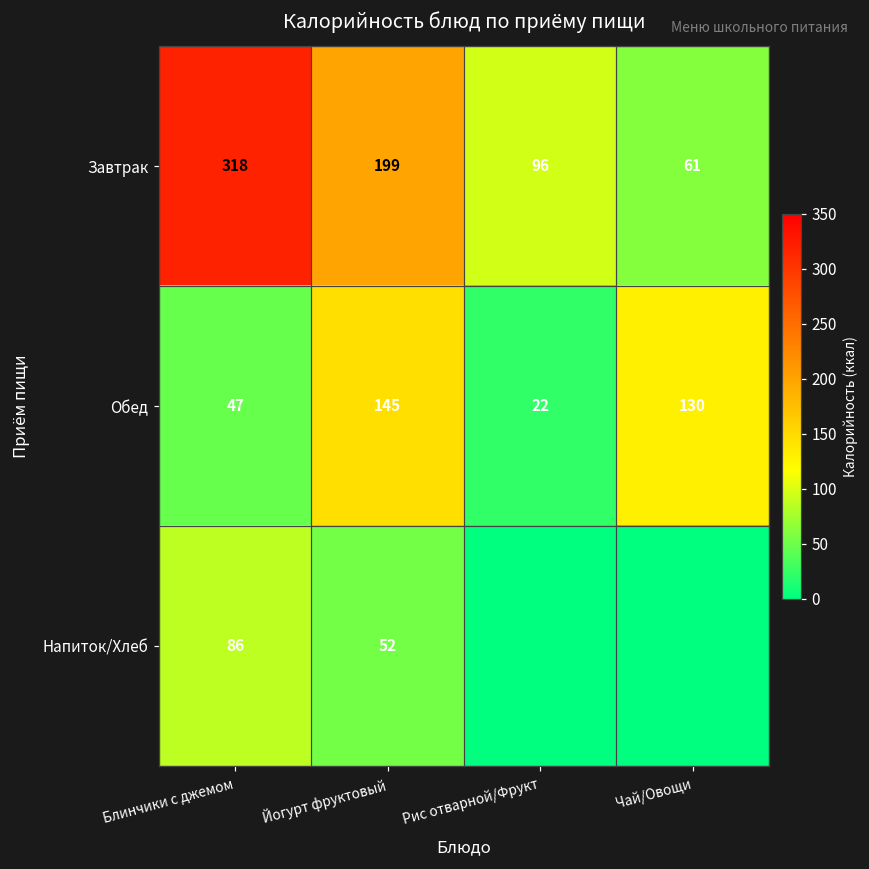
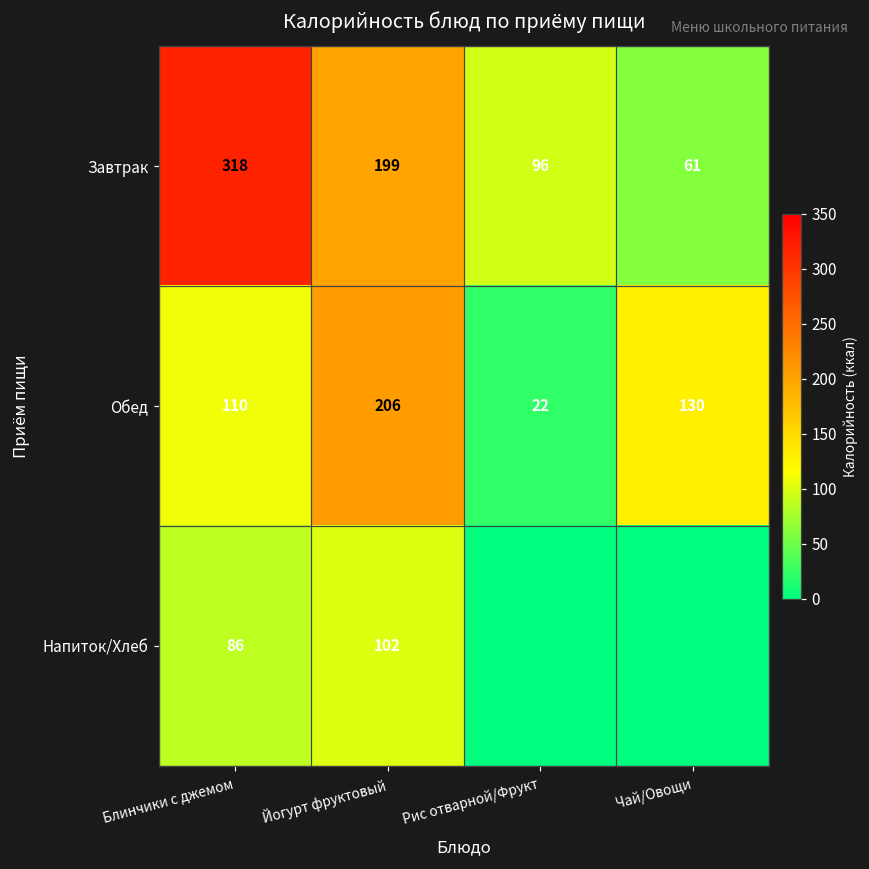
  {
    "Завтрак": {
      "Блинчики с джемом": 318,
      "Йогурт фруктовый": 199,
      "Рис отварной/Фрукт": 96,
      "Чай/Овощи": 61
    },
    "Обед": {
-     "Блинчики с джемом": 47,
-     "Йогурт фруктовый": 145,
+     "Блинчики с джемом": 110,
+     "Йогурт фруктовый": 206,
      "Рис отварной/Фрукт": 22,
      "Чай/Овощи": 130
    },
    "Напиток/Хлеб": {
      "Блинчики с джемом": 86,
-     "Йогурт фруктовый": 52
+     "Йогурт фруктовый": 102
    }
  }
